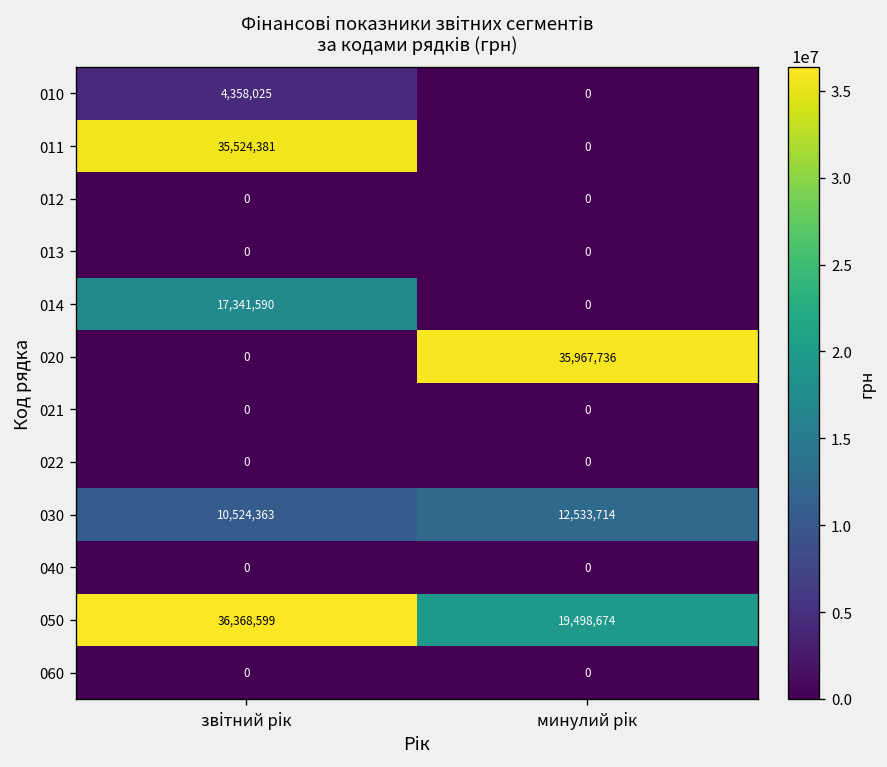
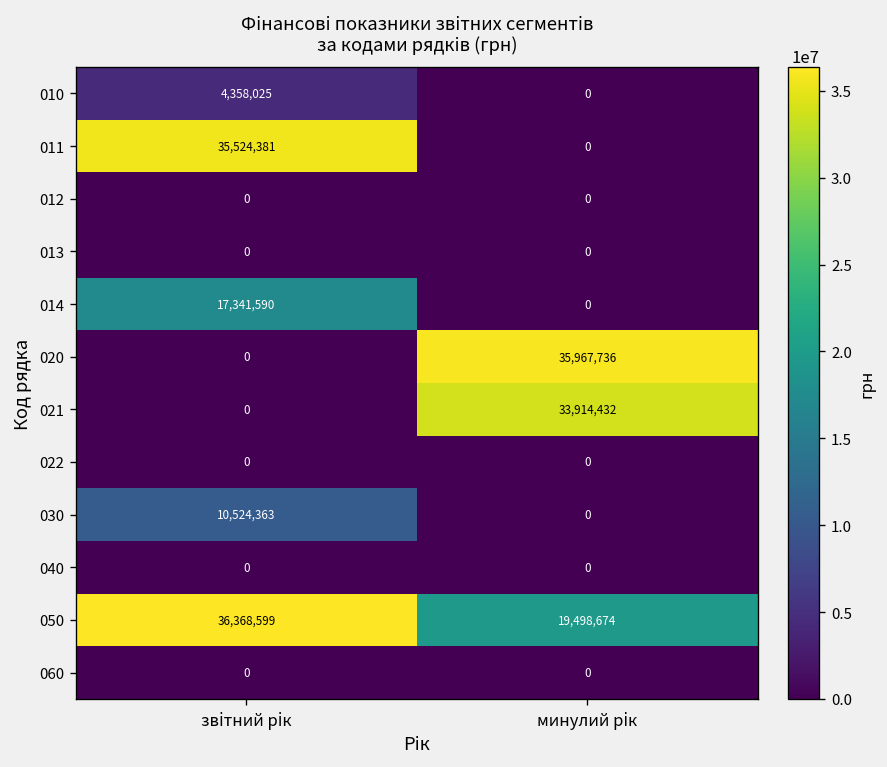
  {
    "010": {
      "звітний рік": "4,358,025",
      "минулий рік": "0"
    },
    "011": {
      "звітний рік": "35,524,381",
      "минулий рік": "0"
    },
    "012": {
      "звітний рік": "0",
      "минулий рік": "0"
    },
    "013": {
      "звітний рік": "0",
      "минулий рік": "0"
    },
    "014": {
      "звітний рік": "17,341,590",
      "минулий рік": "0"
    },
    "020": {
      "звітний рік": "0",
      "минулий рік": "35,967,736"
    },
    "021": {
      "звітний рік": "0",
-     "минулий рік": "0"
+     "минулий рік": "33,914,432"
    },
    "022": {
      "звітний рік": "0",
      "минулий рік": "0"
    },
    "030": {
      "звітний рік": "10,524,363",
-     "минулий рік": "12,533,714"
+     "минулий рік": "0"
    },
    "040": {
      "звітний рік": "0",
      "минулий рік": "0"
    },
    "050": {
      "звітний рік": "36,368,599",
      "минулий рік": "19,498,674"
    },
    "060": {
      "звітний рік": "0",
      "минулий рік": "0"
    }
  }
